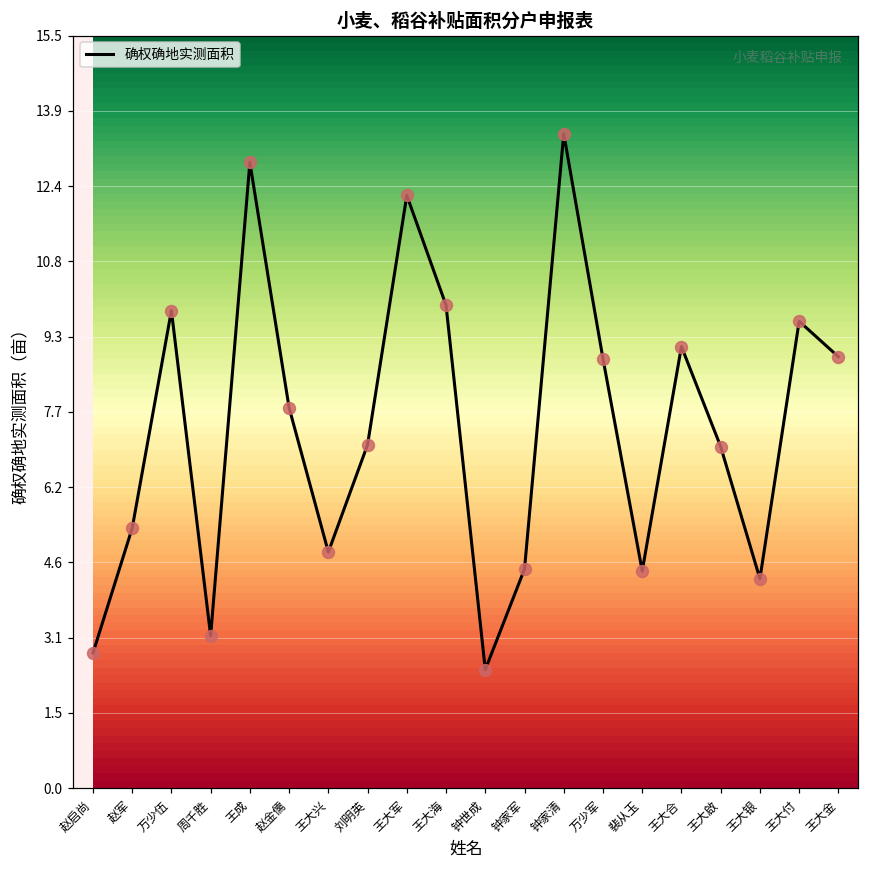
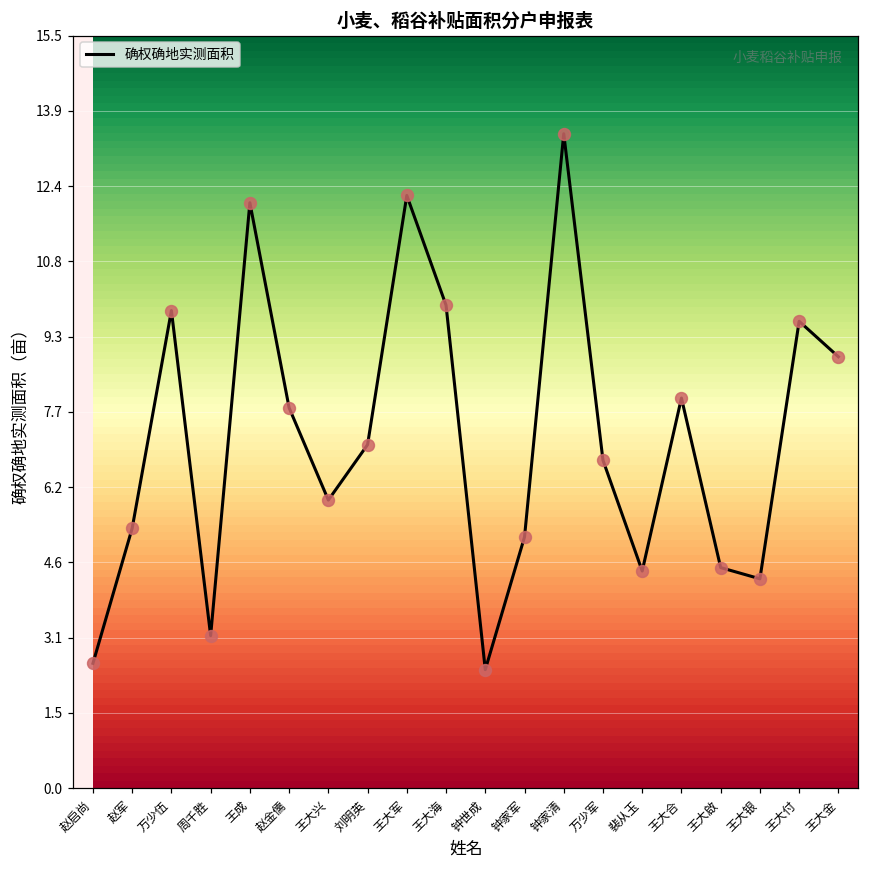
  {
-   "赵启尚": 2.8,
+   "赵启尚": 2.6,
    "赵军": 5.4,
    "万少伍": 9.8,
    "周千胜": 3.1,
-   "王成": 12.9,
+   "王成": 12.1,
    "赵金儒": 7.8,
-   "王大兴": 4.9,
+   "王大兴": 5.9,
    "刘明英": 7.1,
    "王大军": 12.2,
    "王大海": 9.9,
    "钟世成": 2.4,
-   "钟家军": 4.5,
+   "钟家军": 5.2,
    "钟家清": 13.5,
-   "万少军": 8.8,
+   "万少军": 6.8,
    "裴从玉": 4.5,
-   "王大合": 9.1,
-   "王大啟": 7.0,
+   "王大合": 8.0,
+   "王大啟": 4.5,
    "王大银": 4.3,
    "王大付": 9.6,
    "王大金": 8.9
  }
